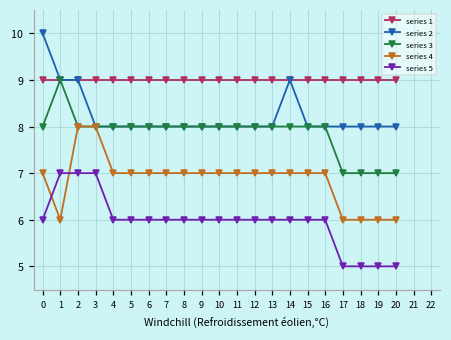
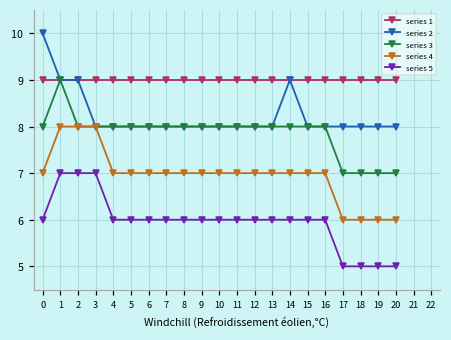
  {
    "series 1": {
      "0": 9,
      "3": 9,
      "4": 9,
      "5": 9,
      "6": 9,
      "7": 9,
      "8": 9,
      "9": 9,
      "10": 9,
      "11": 9,
      "12": 9,
      "13": 9,
      "15": 9,
      "16": 9,
      "17": 9,
      "18": 9,
      "19": 9,
      "20": 9
    },
    "series 2": {
      "0": 10,
      "17": 8,
      "18": 8,
      "19": 8,
      "20": 8
    },
    "series 3": {
      "0": 8,
      "14": 8,
      "17": 7,
      "18": 7,
      "19": 7,
      "20": 7
    },
    "series 4": {
      "0": 7,
-     "1": 6,
+     "1": 8,
      "4": 7,
      "5": 7,
      "6": 7,
      "7": 7,
      "8": 7,
      "9": 7,
      "10": 7,
      "11": 7,
      "12": 7,
      "13": 7,
      "14": 7,
      "15": 7,
      "16": 7,
      "17": 6,
      "18": 6,
      "19": 6,
      "20": 6
    },
    "series 5": {
      "0": 6,
      "1": 7,
      "2": 7,
      "3": 7,
      "4": 6,
      "5": 6,
      "6": 6,
      "7": 6,
      "8": 6,
      "9": 6,
      "10": 6,
      "11": 6,
      "12": 6,
      "13": 6,
      "14": 6,
      "15": 6,
      "16": 6,
      "17": 5,
      "18": 5,
      "19": 5,
      "20": 5
    }
  }
